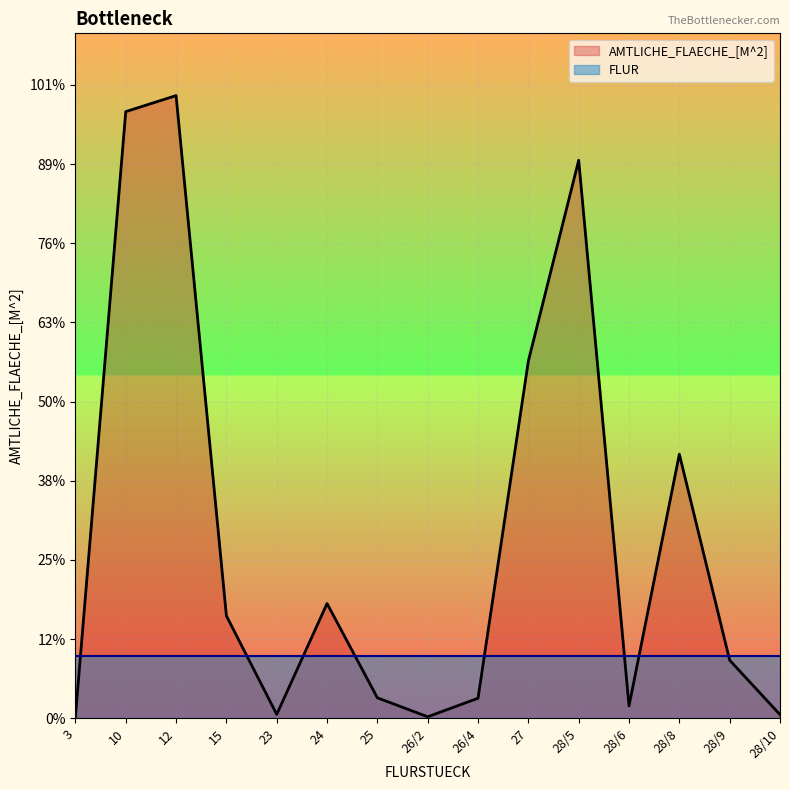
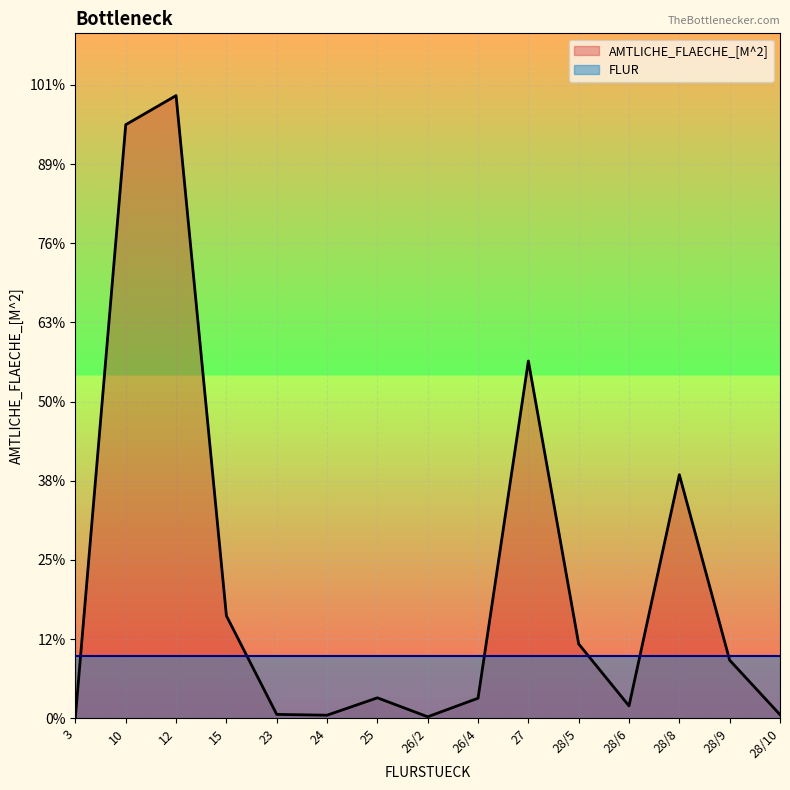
  {
    "AMTLICHE_FLAECHE_[M^2]": {
      "3": "0%",
-     "10": "97%",
+     "10": "95%",
      "12": "99%",
      "15": "16%",
      "23": "1%",
-     "24": "18%",
+     "24": "0%",
      "25": "3%",
      "26/2": "0%",
      "26/4": "3%",
      "27": "57%",
-     "28/5": "89%",
+     "28/5": "12%",
      "28/6": "2%",
-     "28/8": "42%",
+     "28/8": "39%",
      "28/9": "9%",
      "28/10": "1%"
    },
    "FLUR": {
      "3": "10%",
      "10": "10%",
      "12": "10%",
      "15": "10%",
      "23": "10%",
      "24": "10%",
      "25": "10%",
      "26/2": "10%",
      "26/4": "10%",
      "27": "10%",
      "28/5": "10%",
      "28/6": "10%",
      "28/8": "10%",
      "28/9": "10%",
      "28/10": "10%"
    }
  }
